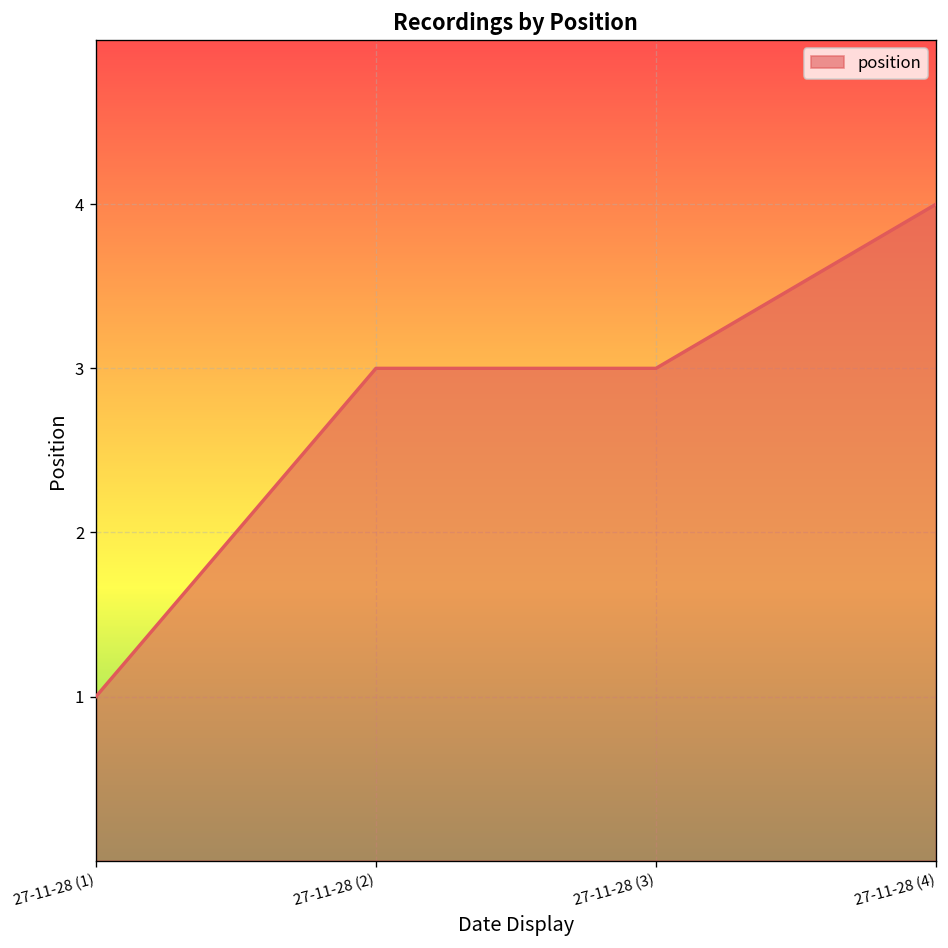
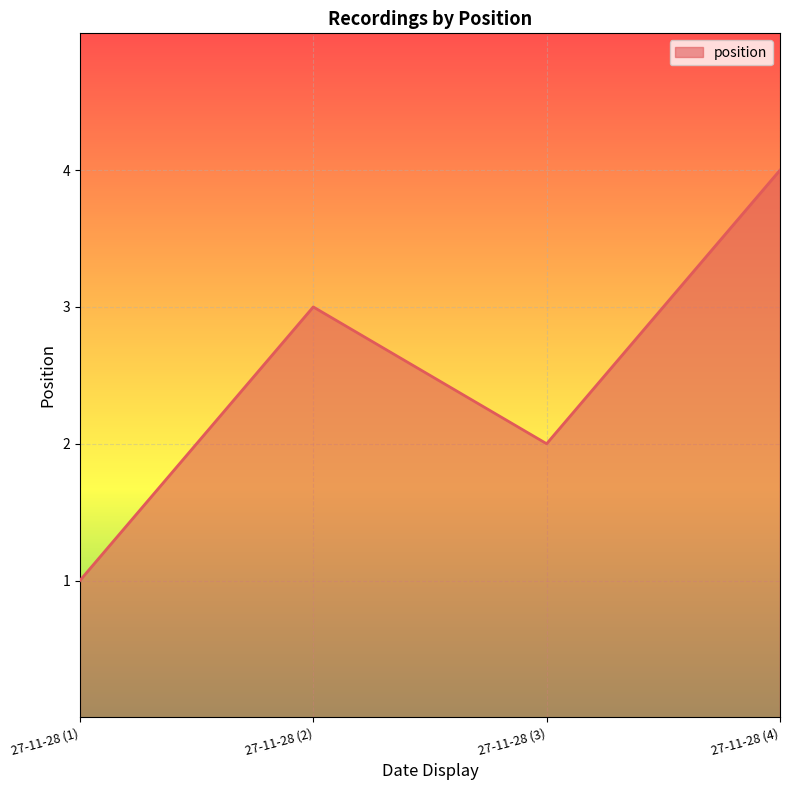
  {
    "27-11-28 (1)": 1,
    "27-11-28 (2)": 3,
-   "27-11-28 (3)": 3,
+   "27-11-28 (3)": 2,
    "27-11-28 (4)": 4
  }
